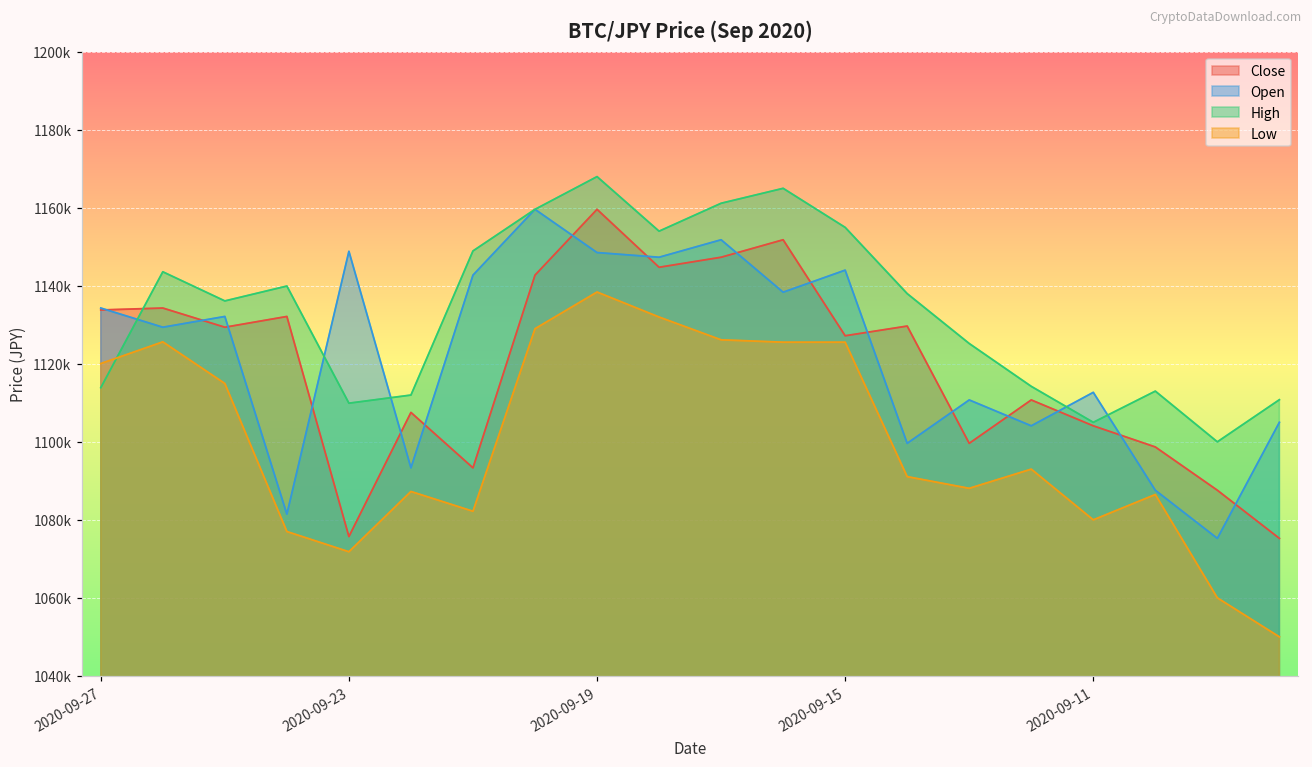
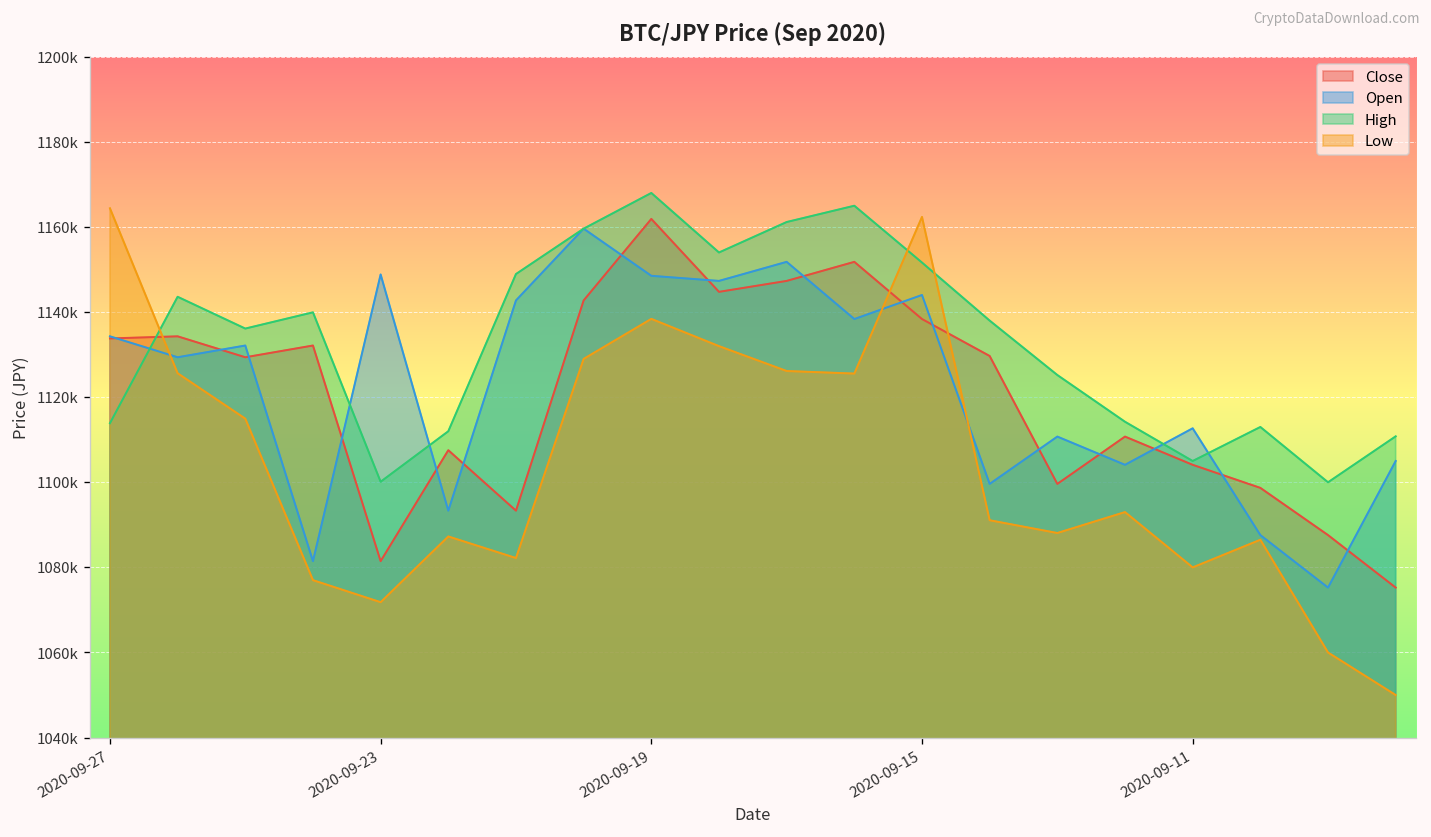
  {
    "Close": {
-     "2020-09-23": 1076000,
-     "2020-09-19": 1160000,
-     "2020-09-15": 1127000,
+     "2020-09-23": 1081000,
+     "2020-09-19": 1162000,
+     "2020-09-15": 1138000,
      "2020-09-11": 1104000
    },
    "Open": {
      "2020-09-23": 1149000,
      "2020-09-19": 1149000,
      "2020-09-15": 1144000,
      "2020-09-11": 1113000
    },
    "High": {
      "2020-09-27": 1114000,
-     "2020-09-23": 1110000,
+     "2020-09-23": 1100000,
      "2020-09-19": 1168000,
-     "2020-09-15": 1155000,
+     "2020-09-15": 1152000,
      "2020-09-11": 1105000
    },
    "Low": {
-     "2020-09-27": 1120000,
+     "2020-09-27": 1164000,
      "2020-09-23": 1072000,
      "2020-09-19": 1138000,
-     "2020-09-15": 1126000,
+     "2020-09-15": 1162000,
      "2020-09-11": 1080000
    }
  }
